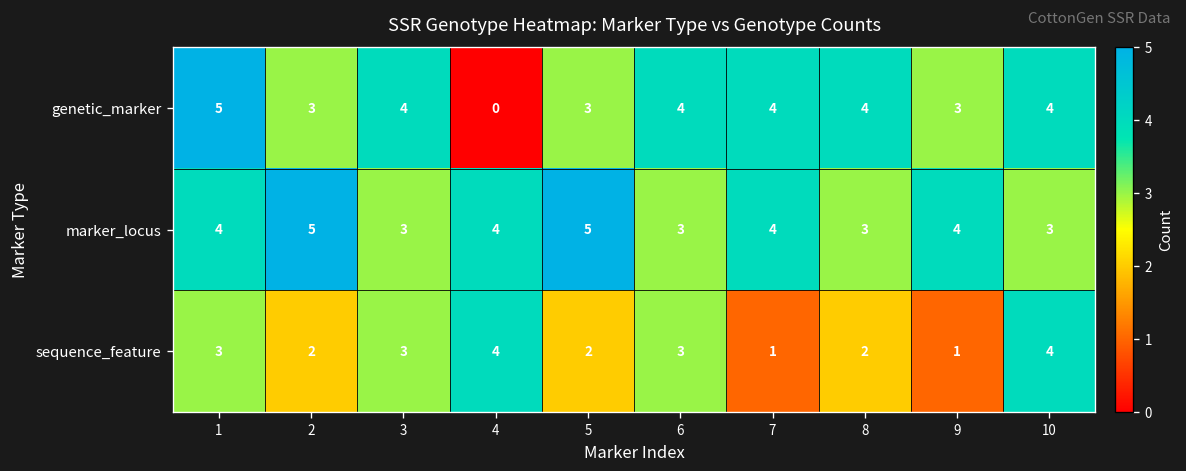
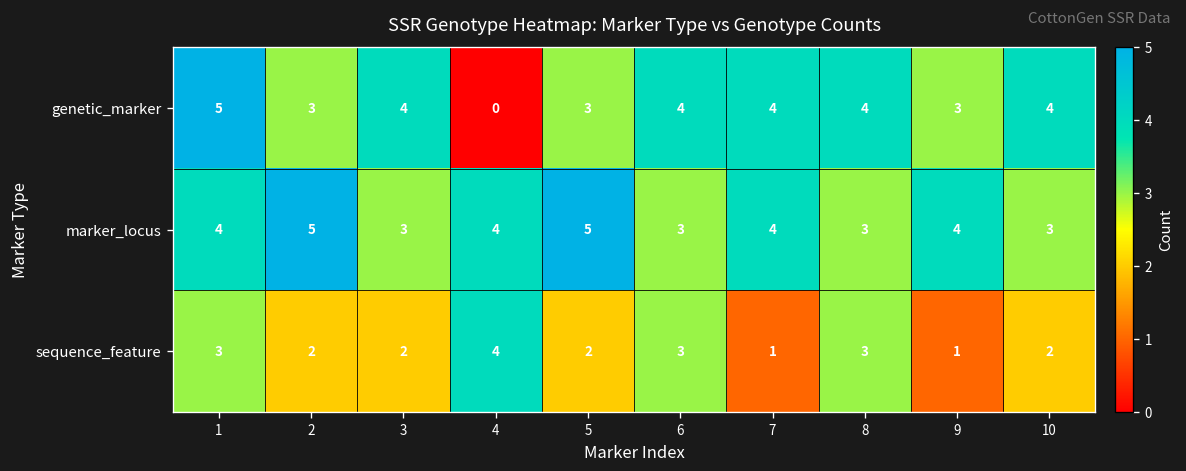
  {
    "genetic_marker": {
      "1": 5,
      "2": 3,
      "3": 4,
      "4": 0,
      "5": 3,
      "6": 4,
      "7": 4,
      "8": 4,
      "9": 3,
      "10": 4
    },
    "marker_locus": {
      "1": 4,
      "2": 5,
      "3": 3,
      "4": 4,
      "5": 5,
      "6": 3,
      "7": 4,
      "8": 3,
      "9": 4,
      "10": 3
    },
    "sequence_feature": {
      "1": 3,
      "2": 2,
-     "3": 3,
+     "3": 2,
      "4": 4,
      "5": 2,
      "6": 3,
      "7": 1,
-     "8": 2,
+     "8": 3,
      "9": 1,
-     "10": 4
+     "10": 2
    }
  }
